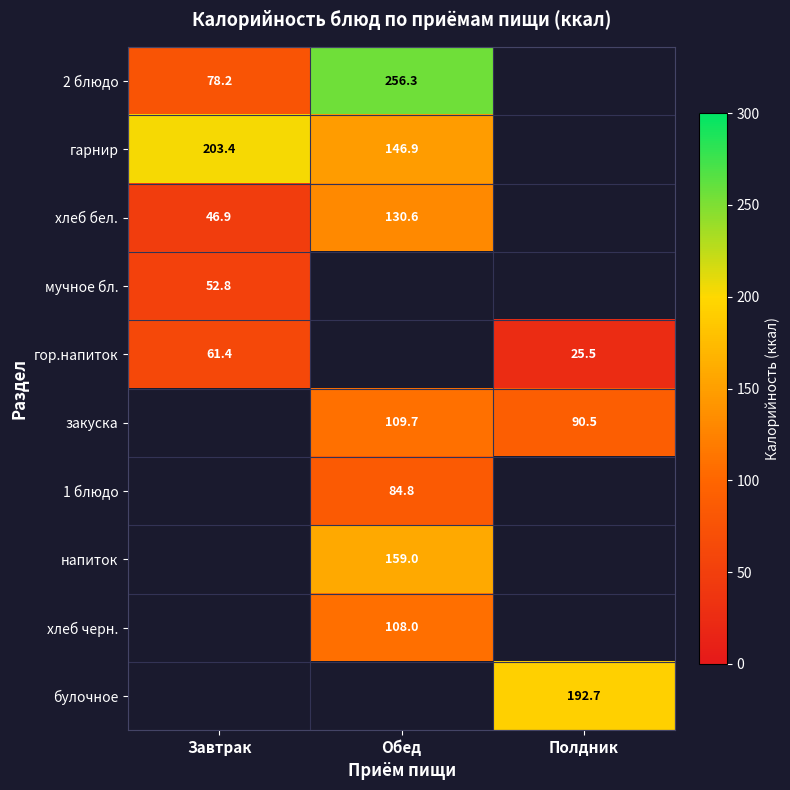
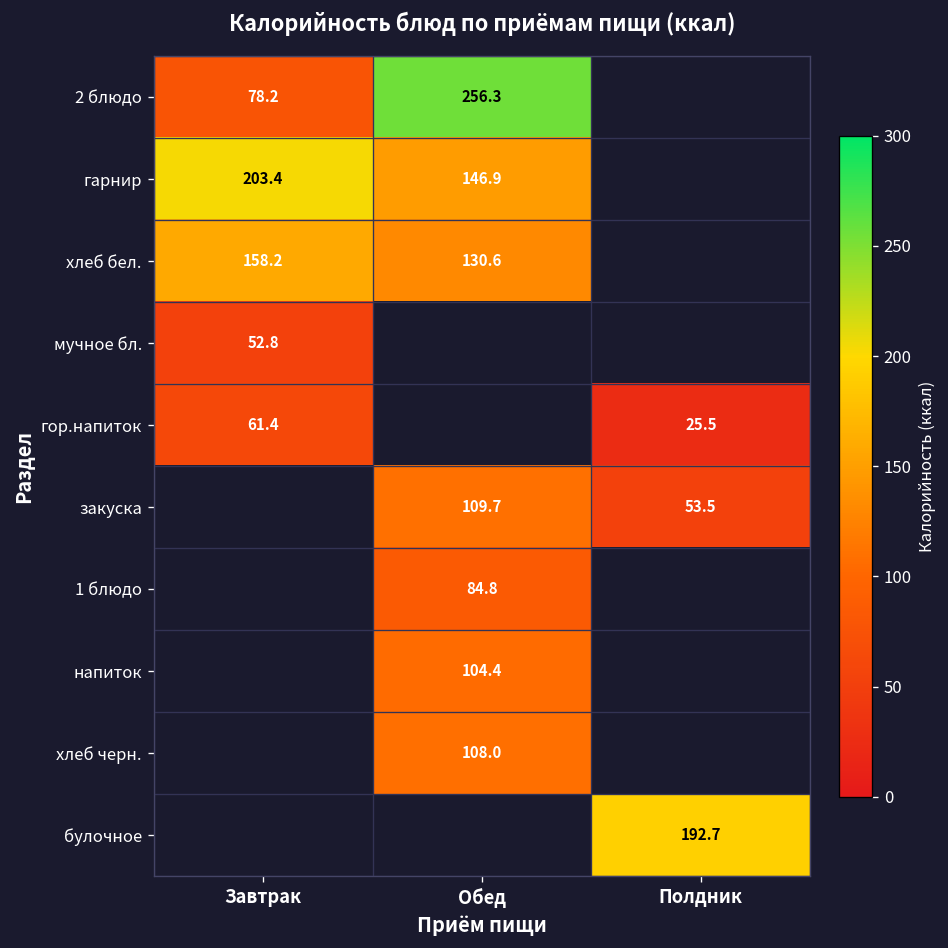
  {
    "2 блюдо": {
      "Завтрак": 78.2,
      "Обед": 256.3
    },
    "гарнир": {
      "Завтрак": 203.4,
      "Обед": 146.9
    },
    "хлеб бел.": {
-     "Завтрак": 46.9,
+     "Завтрак": 158.2,
      "Обед": 130.6
    },
    "мучное бл.": {
      "Завтрак": 52.8
    },
    "гор.напиток": {
      "Завтрак": 61.4,
      "Полдник": 25.5
    },
    "закуска": {
      "Обед": 109.7,
-     "Полдник": 90.5
+     "Полдник": 53.5
    },
    "1 блюдо": {
      "Обед": 84.8
    },
    "напиток": {
-     "Обед": 159.0
+     "Обед": 104.4
    },
    "хлеб черн.": {
      "Обед": 108.0
    },
    "булочное": {
      "Полдник": 192.7
    }
  }
